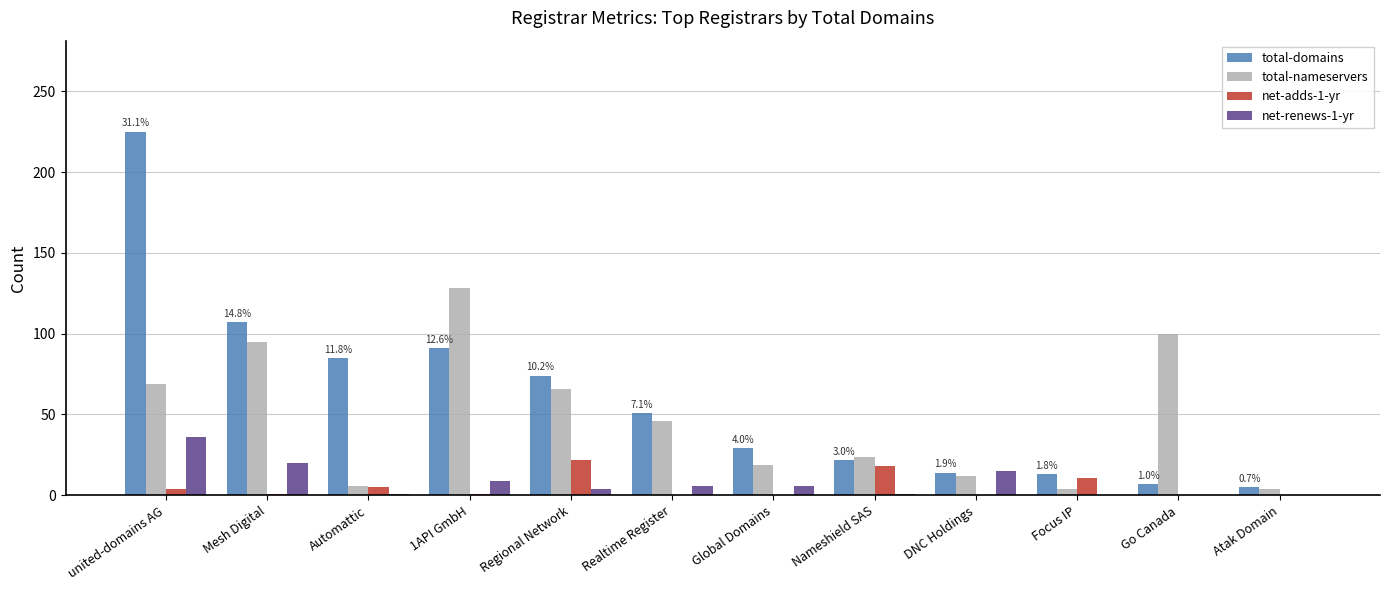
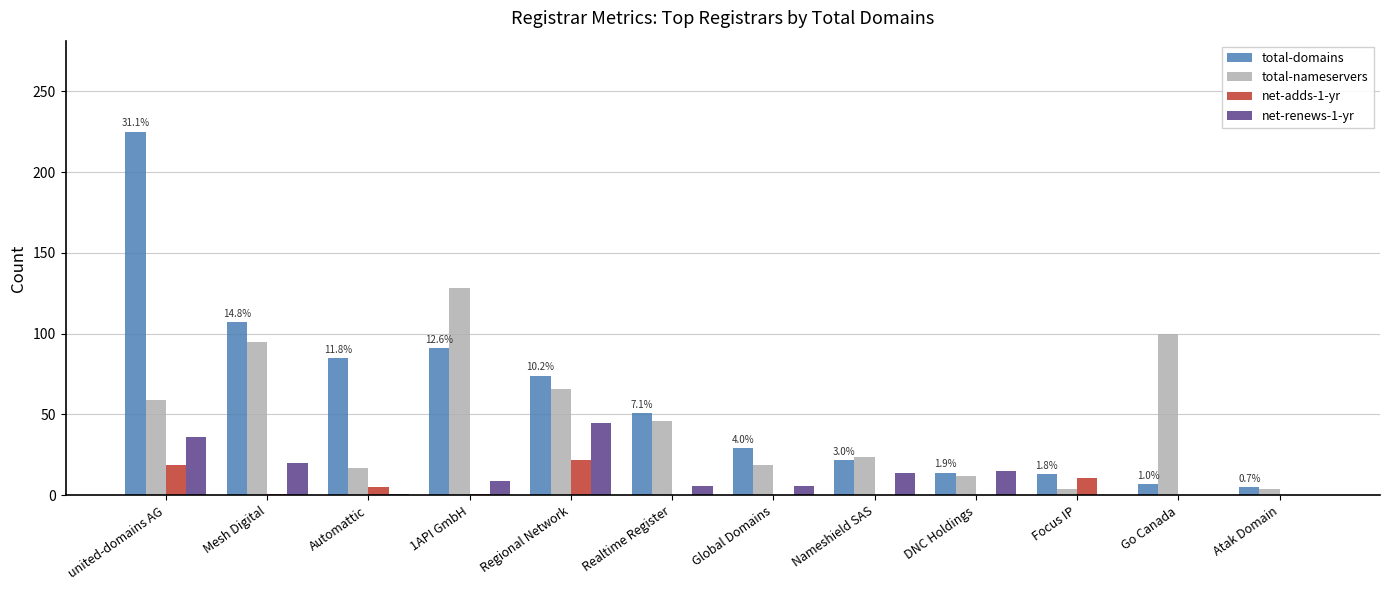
  {
    "total-nameservers": {
-     "united-domains AG": 69,
+     "united-domains AG": 59,
      "Mesh Digital": 95,
-     "Automattic": 6,
+     "Automattic": 17,
      "1API GmbH": 128,
      "Regional Network": 66,
      "Realtime Register": 46,
      "Global Domains": 19,
      "Nameshield SAS": 24,
      "DNC Holdings": 12,
      "Focus IP": 4,
      "Go Canada": 100,
      "Atak Domain": 4
    },
    "net-adds-1-yr": {
-     "united-domains AG": 4,
+     "united-domains AG": 19,
      "Automattic": 5,
      "Regional Network": 22,
      "Realtime Register": 0,
      "Global Domains": 0,
-     "Nameshield SAS": 18,
+     "Nameshield SAS": 0,
      "DNC Holdings": 0,
      "Focus IP": 11,
      "Go Canada": 0,
      "Atak Domain": 0
    },
    "net-renews-1-yr": {
      "united-domains AG": 36,
      "Mesh Digital": 20,
      "1API GmbH": 9,
-     "Regional Network": 4,
+     "Regional Network": 45,
      "Realtime Register": 6,
      "Global Domains": 6,
-     "Nameshield SAS": 1,
+     "Nameshield SAS": 14,
      "DNC Holdings": 15,
      "Focus IP": 0,
      "Go Canada": 0,
      "Atak Domain": 0
    }
  }
